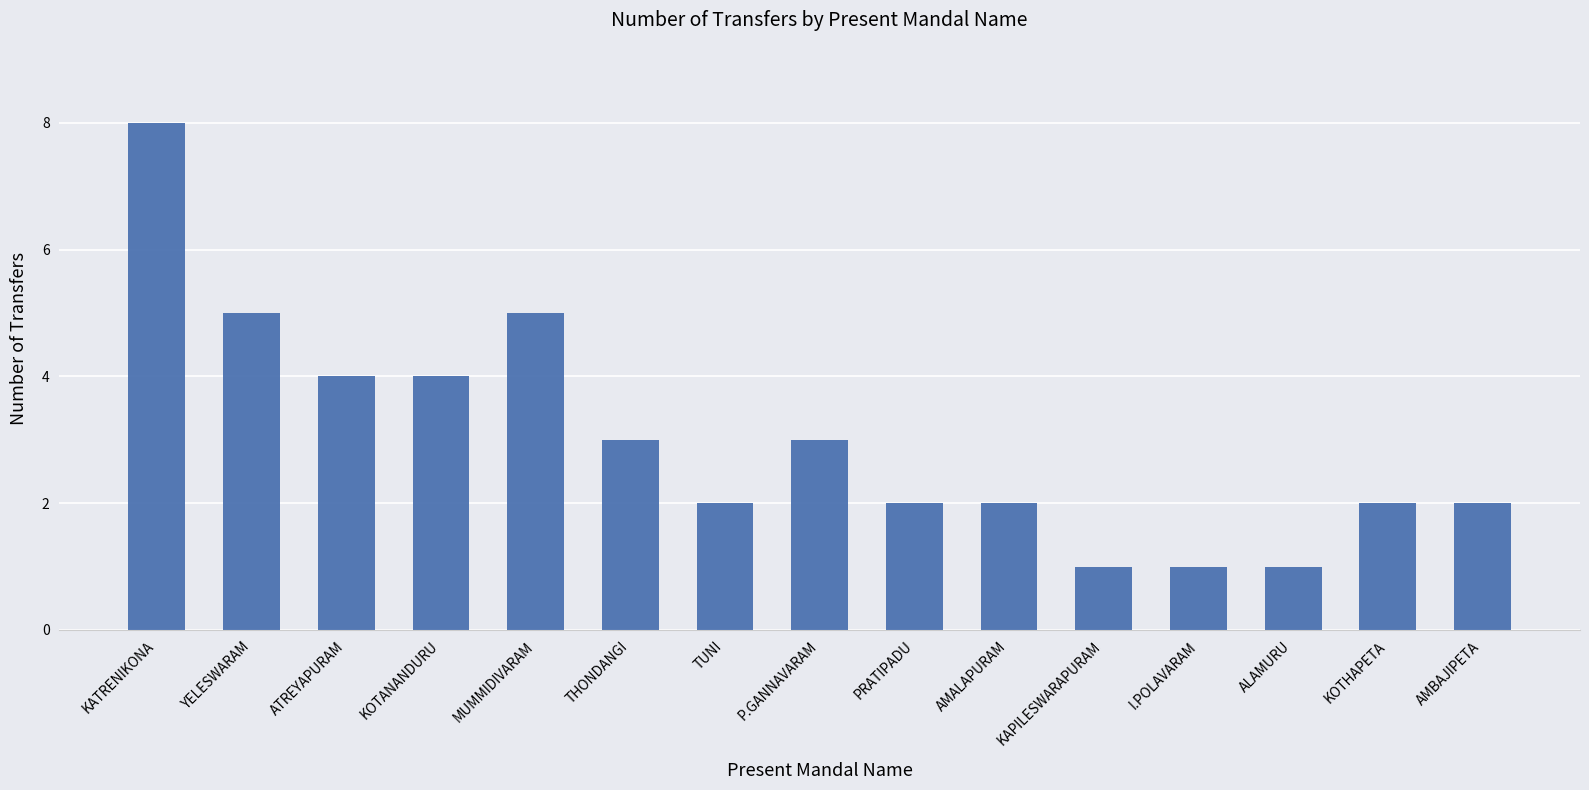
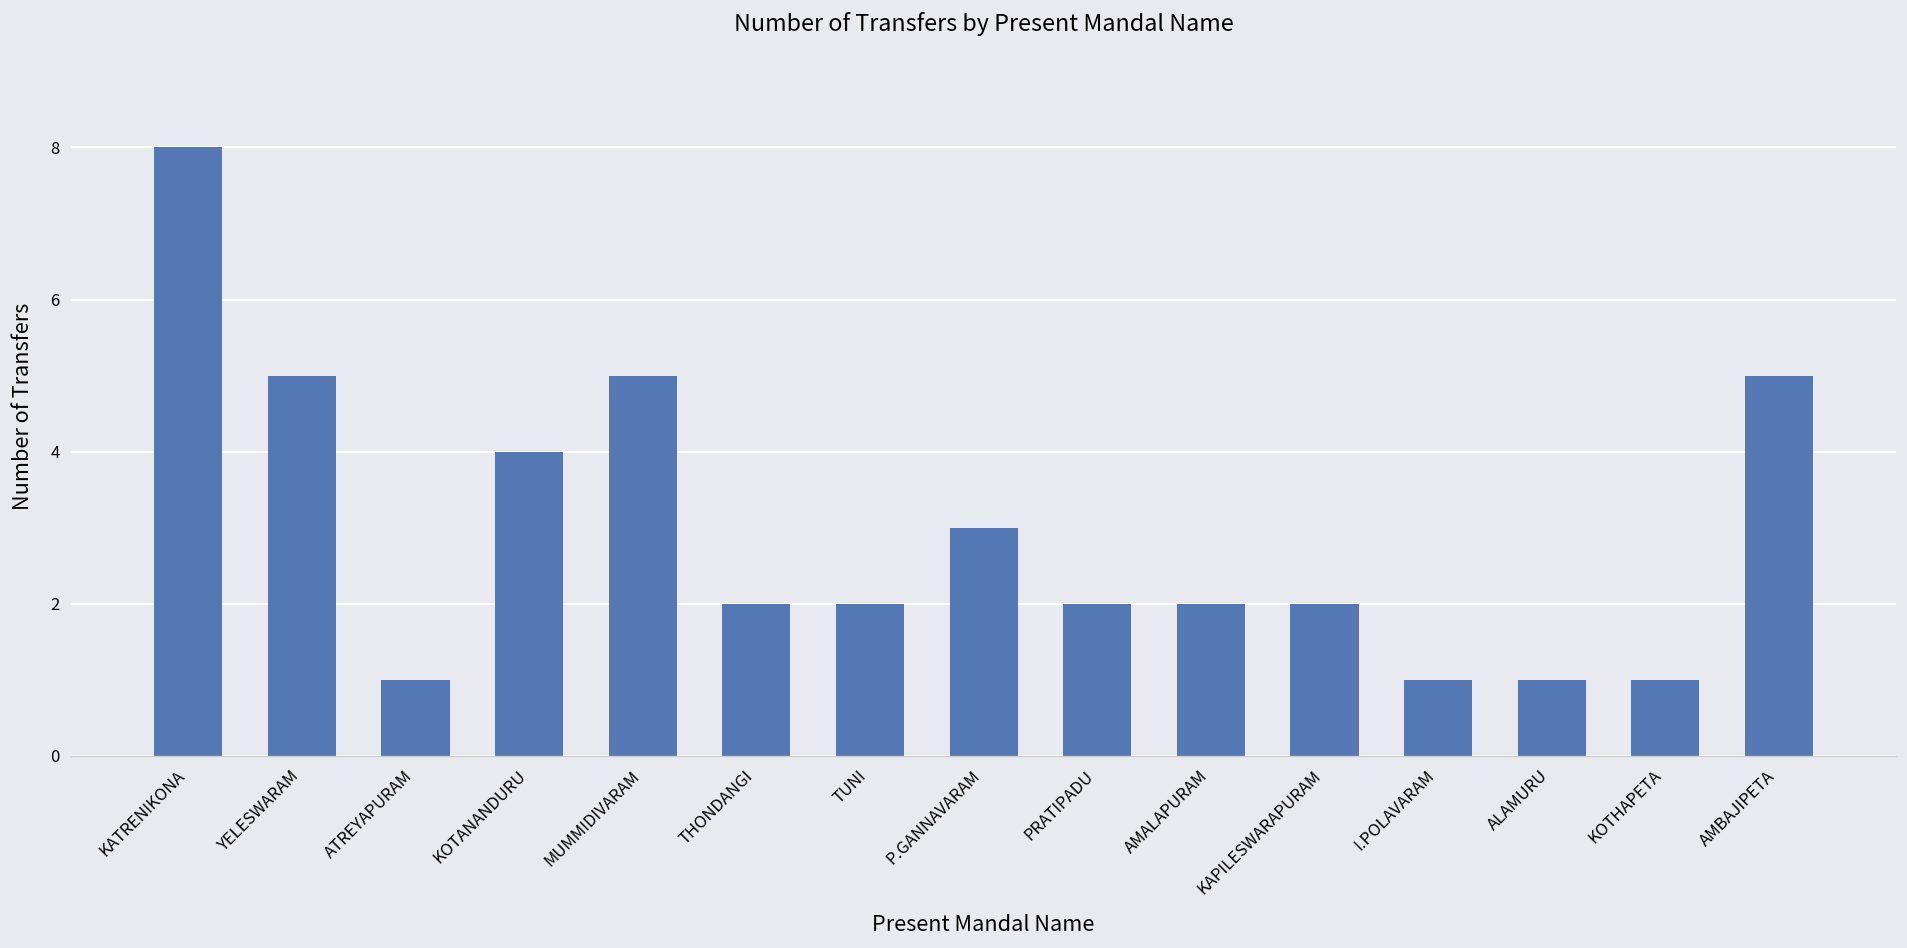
  {
    "KATRENIKONA": 8,
    "YELESWARAM": 5,
-   "ATREYAPURAM": 4,
+   "ATREYAPURAM": 1,
    "KOTANANDURU": 4,
    "MUMMIDIVARAM": 5,
-   "THONDANGI": 3,
+   "THONDANGI": 2,
    "TUNI": 2,
    "P.GANNAVARAM": 3,
    "PRATIPADU": 2,
    "AMALAPURAM": 2,
-   "KAPILESWARAPURAM": 1,
+   "KAPILESWARAPURAM": 2,
    "I.POLAVARAM": 1,
    "ALAMURU": 1,
-   "KOTHAPETA": 2,
-   "AMBAJIPETA": 2
+   "KOTHAPETA": 1,
+   "AMBAJIPETA": 5
  }
